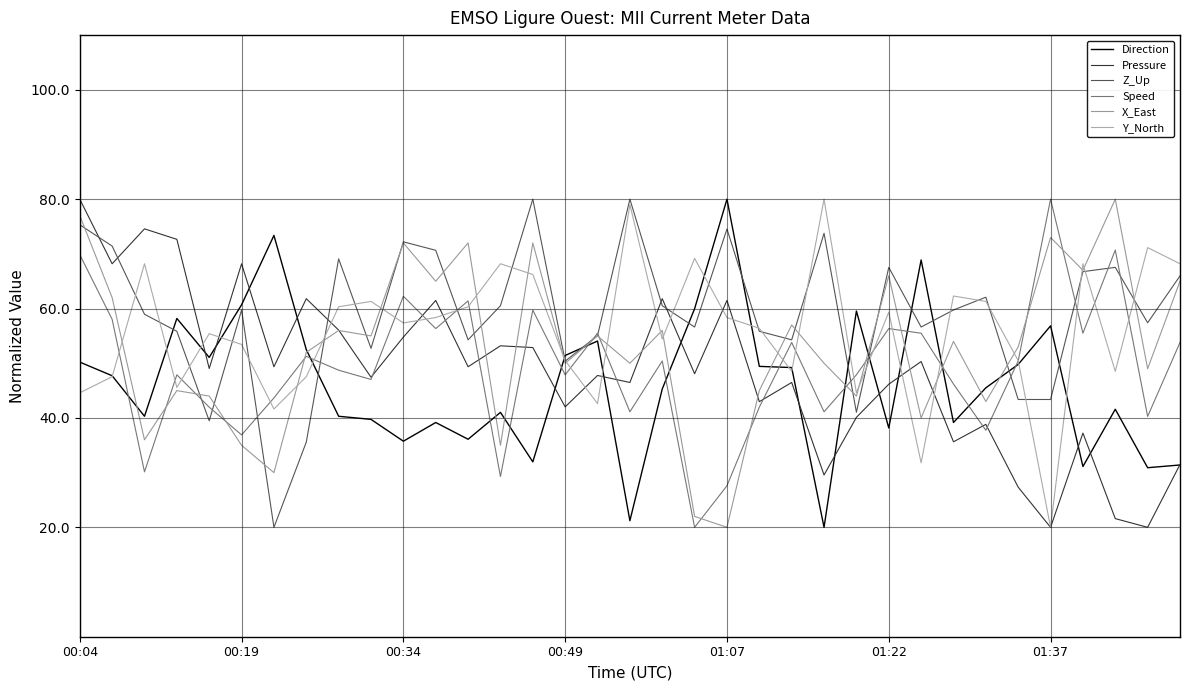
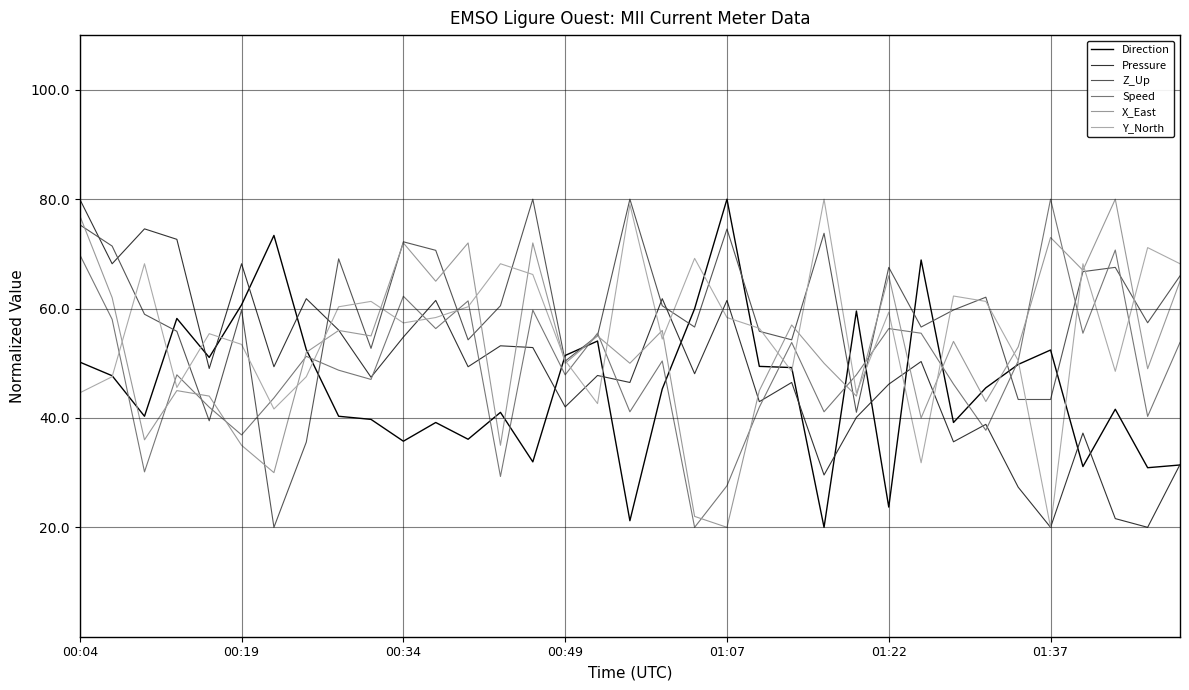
  {
    "Direction": {
      "00:04": 50,
      "00:19": 61,
      "00:34": 36,
      "00:49": 51,
      "01:07": 80,
-     "01:22": 38,
-     "01:37": 57
+     "01:22": 24,
+     "01:37": 52
    }
  }
